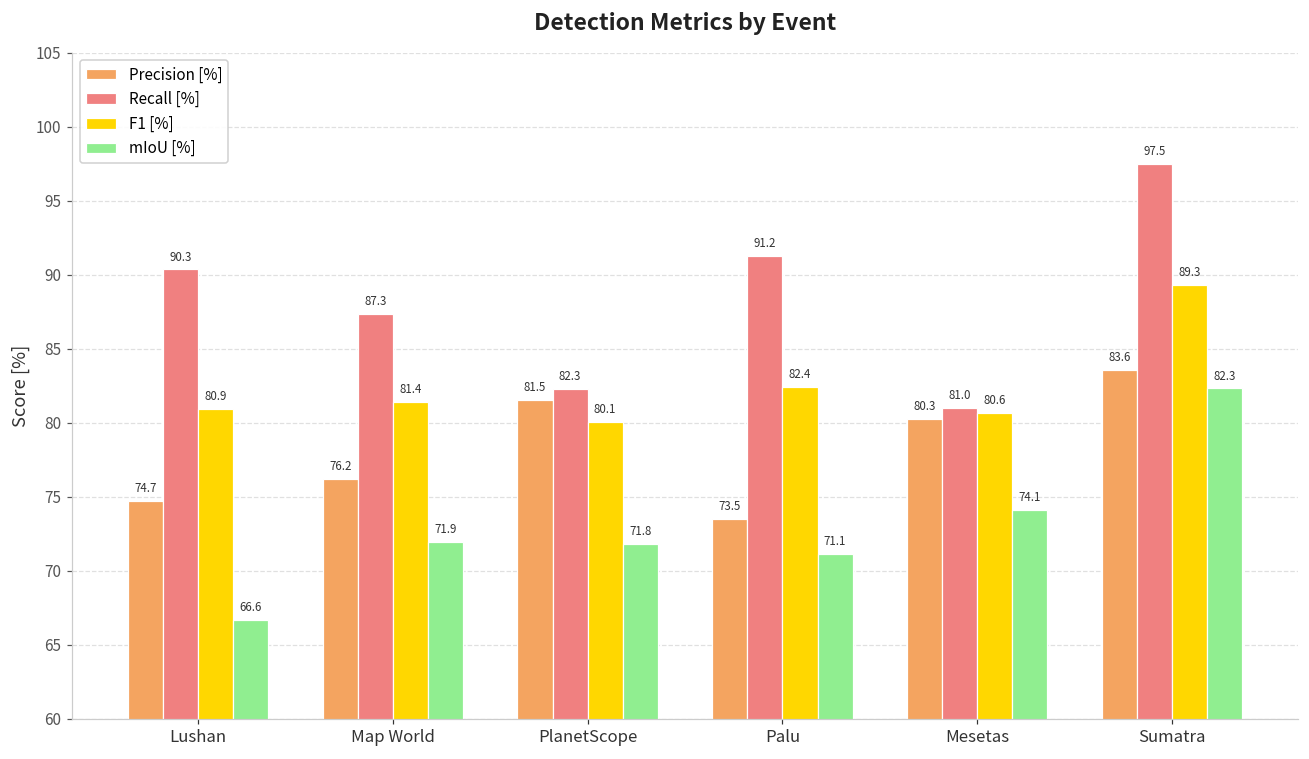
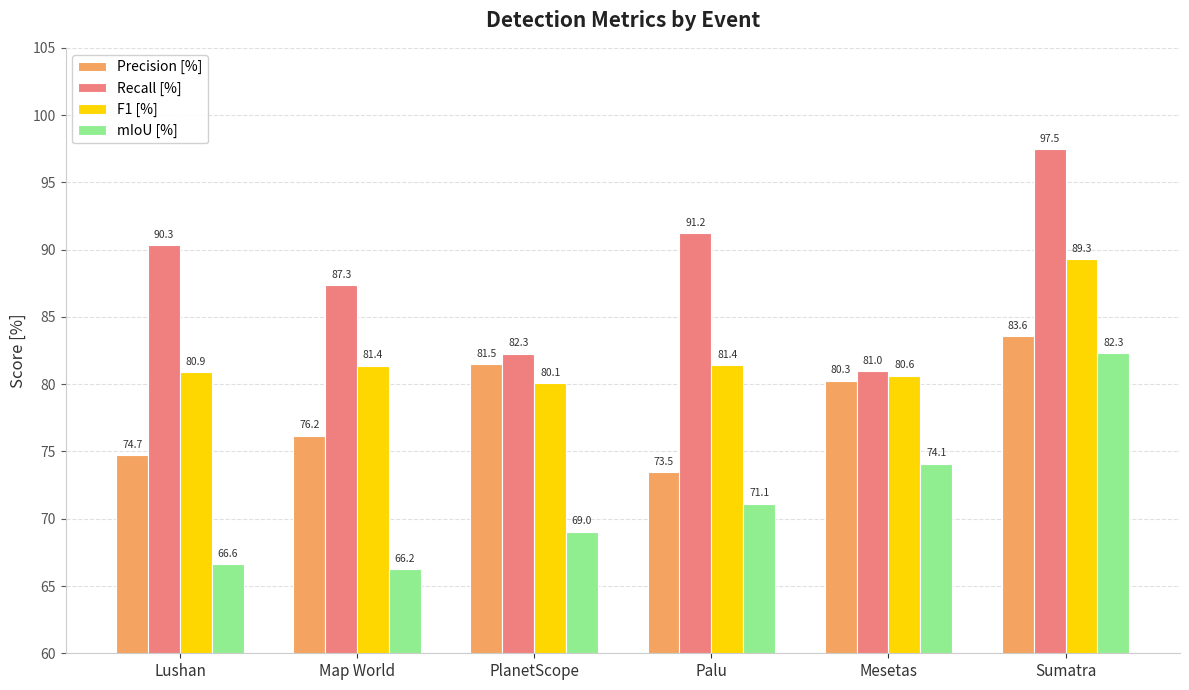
  {
    "F1 [%]": {
      "Lushan": 80.9,
      "Map World": 81.4,
      "PlanetScope": 80.1,
-     "Palu": 82.4,
+     "Palu": 81.4,
      "Mesetas": 80.6,
      "Sumatra": 89.3
    },
    "mIoU [%]": {
      "Lushan": 66.6,
-     "Map World": 71.9,
-     "PlanetScope": 71.8,
+     "Map World": 66.2,
+     "PlanetScope": 69.0,
      "Palu": 71.1,
      "Mesetas": 74.1,
      "Sumatra": 82.3
    }
  }
